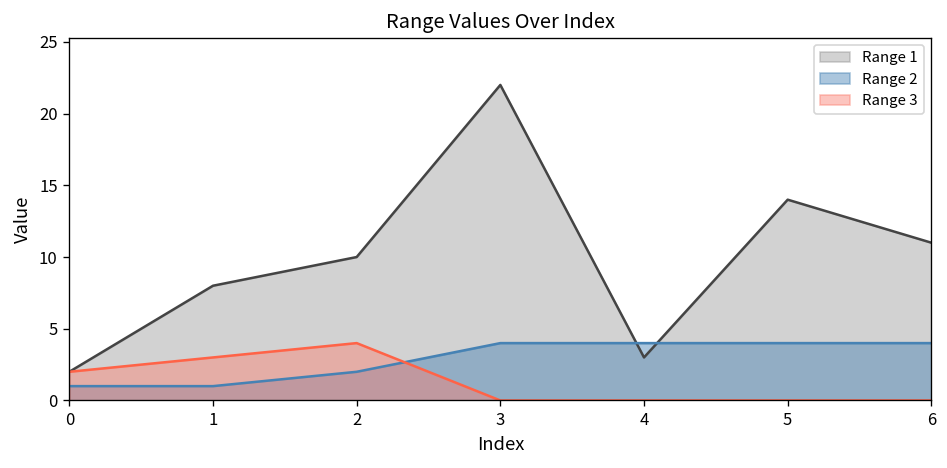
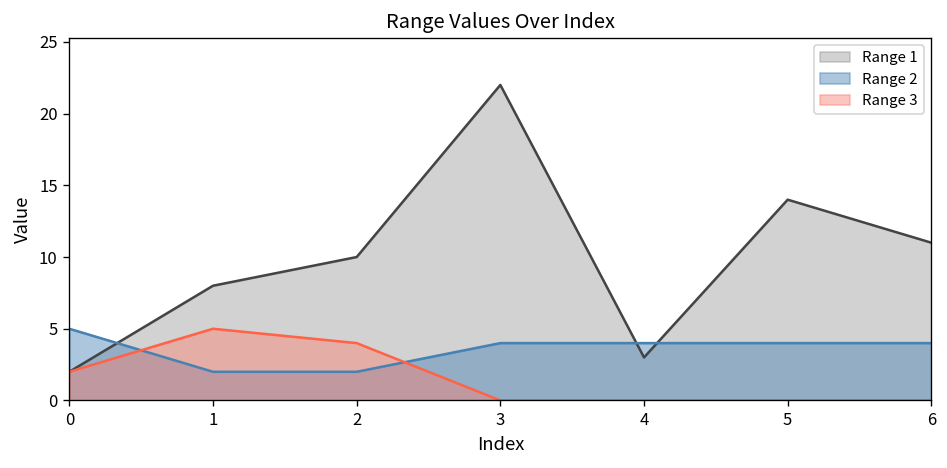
  {
    "Range 1": {
      "1": 8,
      "2": 10,
      "3": 22,
      "4": 3,
      "5": 14,
      "6": 11
    },
    "Range 2": {
-     "0": 1,
-     "1": 1,
+     "0": 5,
+     "1": 2,
      "2": 2,
      "3": 4,
      "4": 4,
      "5": 4,
      "6": 4
    },
    "Range 3": {
-     "1": 3,
+     "1": 5,
      "2": 4,
      "3": 0,
      "4": 0,
      "5": 0,
      "6": 0
    }
  }
